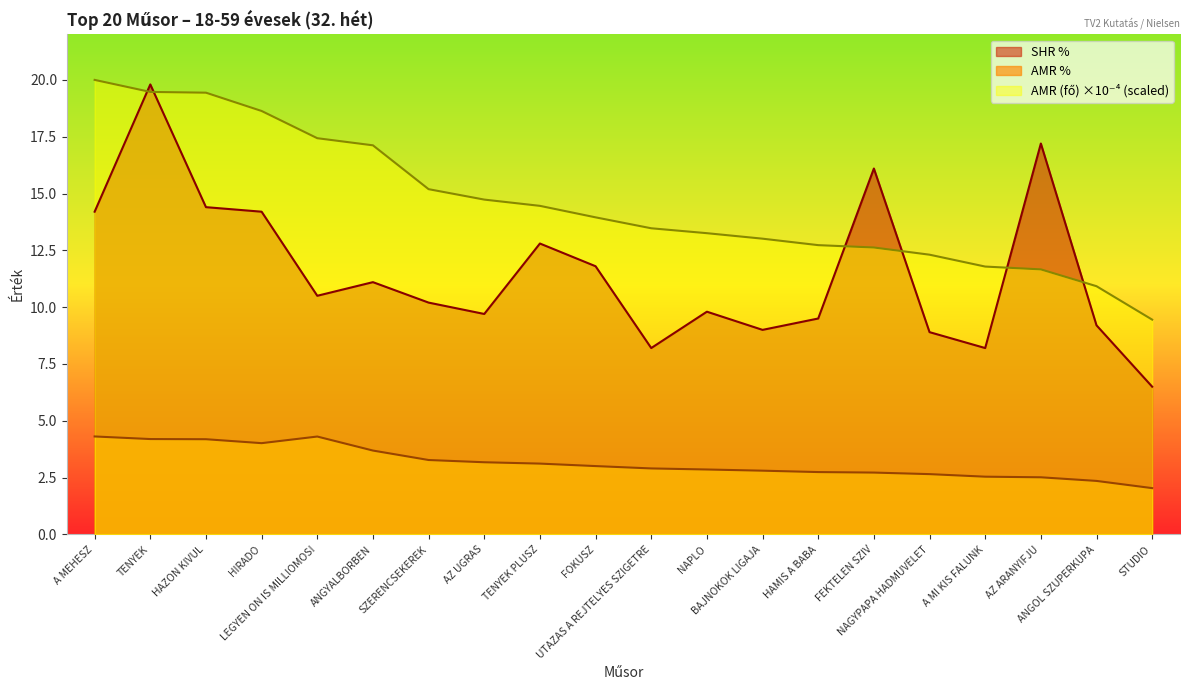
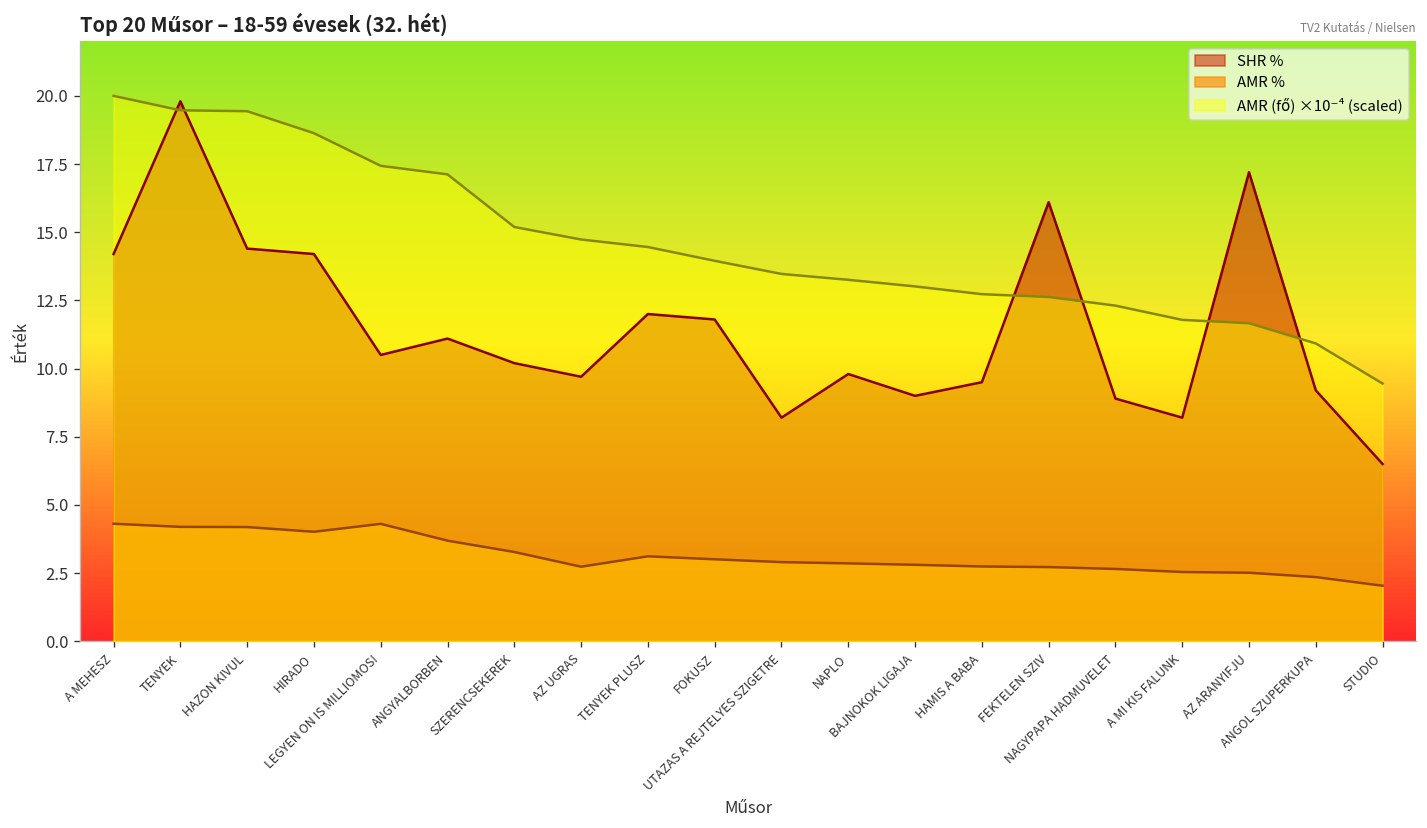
  {
    "SHR %": {
      "A MEHESZ": 14.2,
      "TENYEK": 19.8,
      "HAZON KIVUL": 14.4,
      "HIRADO": 14.2,
      "LEGYEN ON IS MILLIOMOS!": 10.5,
      "ANGYALBORBEN": 11.1,
      "SZERENCSEKEREK": 10.2,
      "AZ UGRAS": 9.7,
-     "TENYEK PLUSZ": 12.8,
+     "TENYEK PLUSZ": 12.0,
      "FOKUSZ": 11.8,
      "UTAZAS A REJTELYES SZIGETRE": 8.2,
      "NAPLO": 9.8,
      "BAJNOKOK LIGAJA": 9.0,
      "HAMIS A BABA": 9.5,
      "FEKTELEN SZIV": 16.1,
      "NAGYPAPA HADMUVELET": 8.9,
      "A MI KIS FALUNK": 8.2,
      "AZ ARANYIFJU": 17.2,
      "ANGOL SZUPERKUPA": 9.2,
      "STUDIO": 6.5
    },
    "AMR %": {
      "A MEHESZ": 4.3,
      "TENYEK": 4.2,
      "HAZON KIVUL": 4.2,
      "HIRADO": 4.0,
      "LEGYEN ON IS MILLIOMOS!": 4.3,
      "ANGYALBORBEN": 3.7,
      "SZERENCSEKEREK": 3.3,
-     "AZ UGRAS": 3.2,
+     "AZ UGRAS": 2.7,
      "TENYEK PLUSZ": 3.1,
      "FOKUSZ": 3.0,
      "UTAZAS A REJTELYES SZIGETRE": 2.9,
      "NAPLO": 2.9,
      "BAJNOKOK LIGAJA": 2.8,
      "HAMIS A BABA": 2.7,
      "FEKTELEN SZIV": 2.7,
      "NAGYPAPA HADMUVELET": 2.7,
      "A MI KIS FALUNK": 2.5,
      "AZ ARANYIFJU": 2.5,
      "ANGOL SZUPERKUPA": 2.4,
      "STUDIO": 2.0
    },
    "AMR (fő) ×10⁻⁴ (scaled)": {
      "A MEHESZ": 20.0,
      "TENYEK": 19.5,
      "HAZON KIVUL": 19.4,
      "HIRADO": 18.6,
      "LEGYEN ON IS MILLIOMOS!": 17.4,
      "ANGYALBORBEN": 17.1,
      "SZERENCSEKEREK": 15.2,
      "AZ UGRAS": 14.7,
      "TENYEK PLUSZ": 14.5,
      "FOKUSZ": 14.0,
      "UTAZAS A REJTELYES SZIGETRE": 13.5,
      "NAPLO": 13.3,
      "BAJNOKOK LIGAJA": 13.0,
      "HAMIS A BABA": 12.7,
      "FEKTELEN SZIV": 12.6,
      "NAGYPAPA HADMUVELET": 12.3,
      "A MI KIS FALUNK": 11.8,
      "AZ ARANYIFJU": 11.7,
      "ANGOL SZUPERKUPA": 10.9,
      "STUDIO": 9.5
    }
  }
